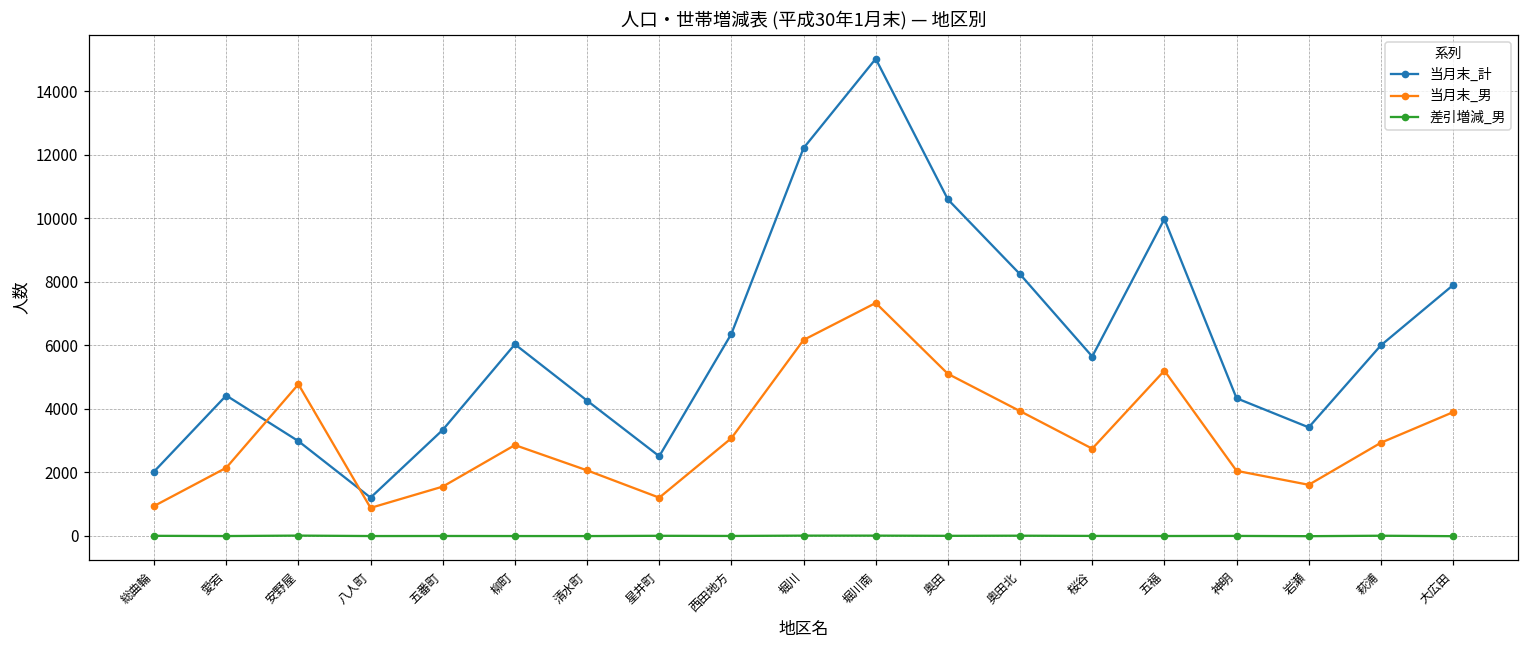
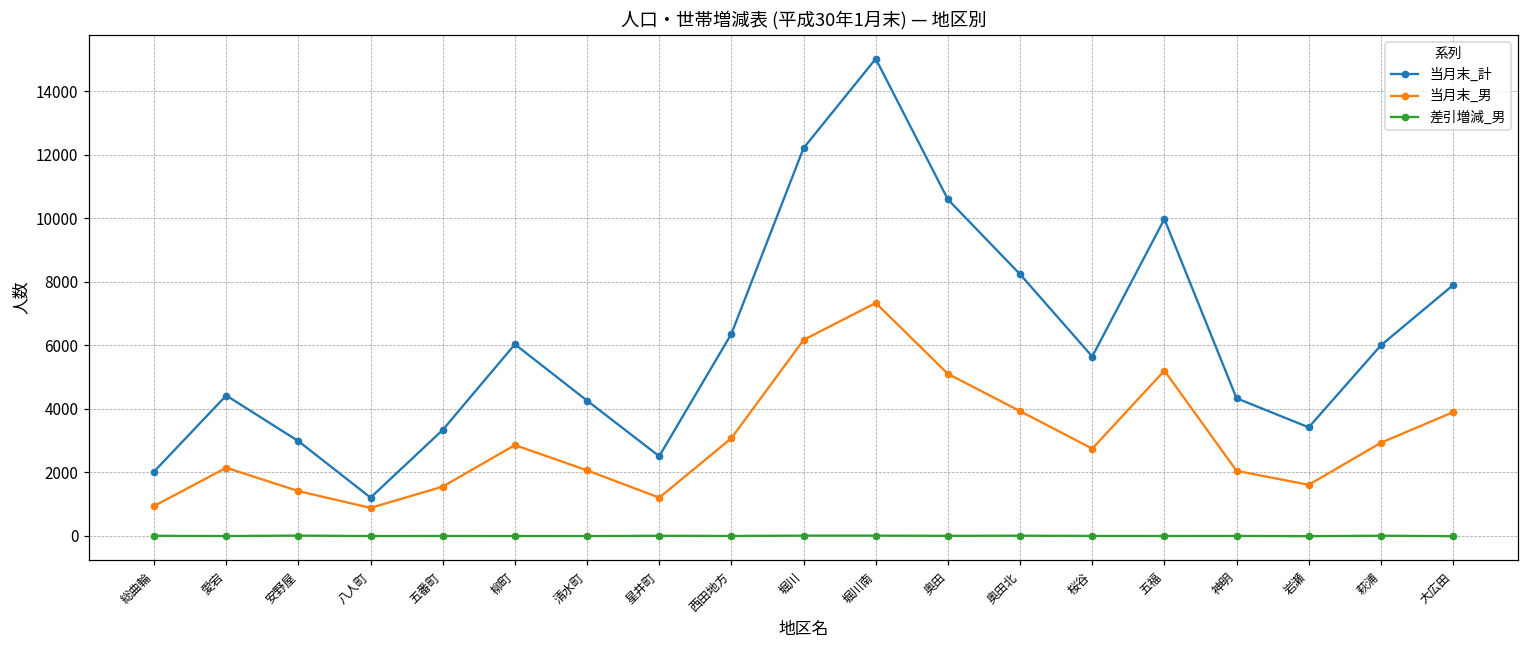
  {
    "当月末_計": {
      "総曲輪": 2000,
      "愛宕": 4400,
      "安野屋": 3000,
      "八人町": 1200,
      "五番町": 3300,
      "柳町": 6000,
      "清水町": 4300,
      "星井町": 2500,
      "西田地方": 6400,
      "堀川": 12200,
      "堀川南": 15000,
      "奥田": 10600,
      "奥田北": 8200,
      "桜谷": 5700,
      "五福": 10000,
      "神明": 4300,
      "岩瀬": 3400,
      "萩浦": 6000,
      "大広田": 7900
    },
    "当月末_男": {
      "総曲輪": 900,
      "愛宕": 2100,
-     "安野屋": 4800,
+     "安野屋": 1400,
      "八人町": 900,
      "五番町": 1600,
      "柳町": 2900,
      "清水町": 2100,
      "星井町": 1200,
      "西田地方": 3100,
      "堀川": 6200,
      "堀川南": 7300,
      "奥田": 5100,
      "奥田北": 3900,
      "桜谷": 2800,
      "五福": 5200,
      "神明": 2100,
      "岩瀬": 1600,
      "萩浦": 2900,
      "大広田": 3900
    },
    "差引増減_男": {
      "総曲輪": 0,
      "愛宕": 0,
      "安野屋": 0,
      "八人町": 0,
      "五番町": 0,
      "柳町": 0,
      "清水町": 0,
      "星井町": 0,
      "西田地方": 0,
      "堀川": 0,
      "堀川南": 0,
      "奥田": 0,
      "奥田北": 0,
      "桜谷": 0,
      "五福": 0,
      "神明": 0,
      "岩瀬": 0,
      "萩浦": 0,
      "大広田": 0
    }
  }
